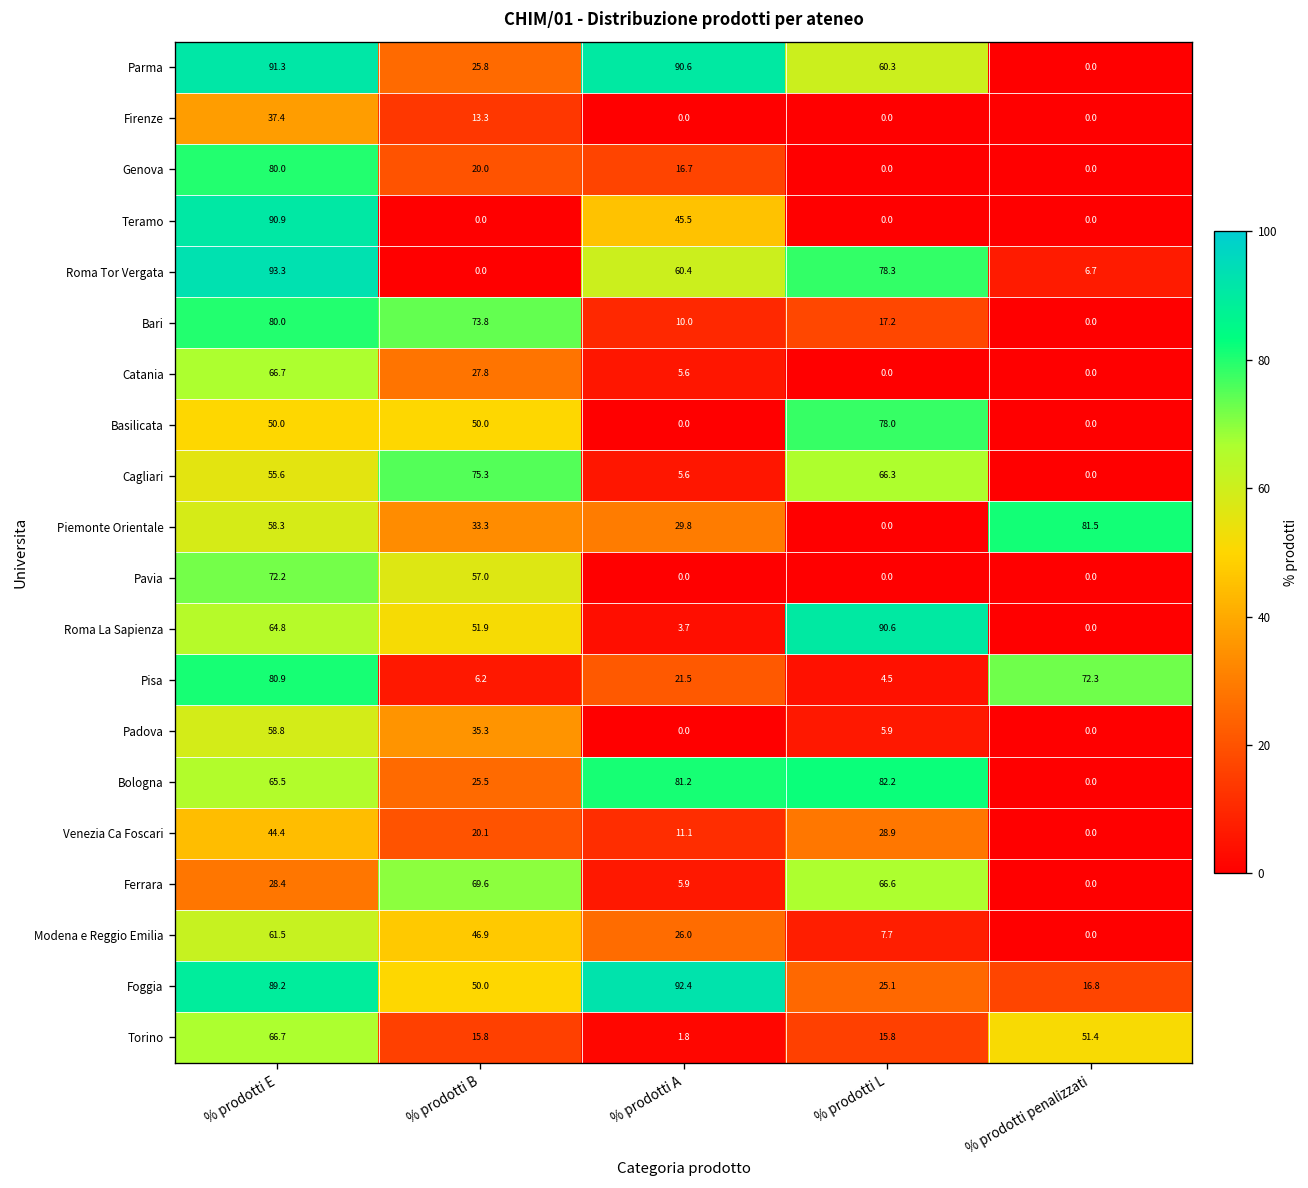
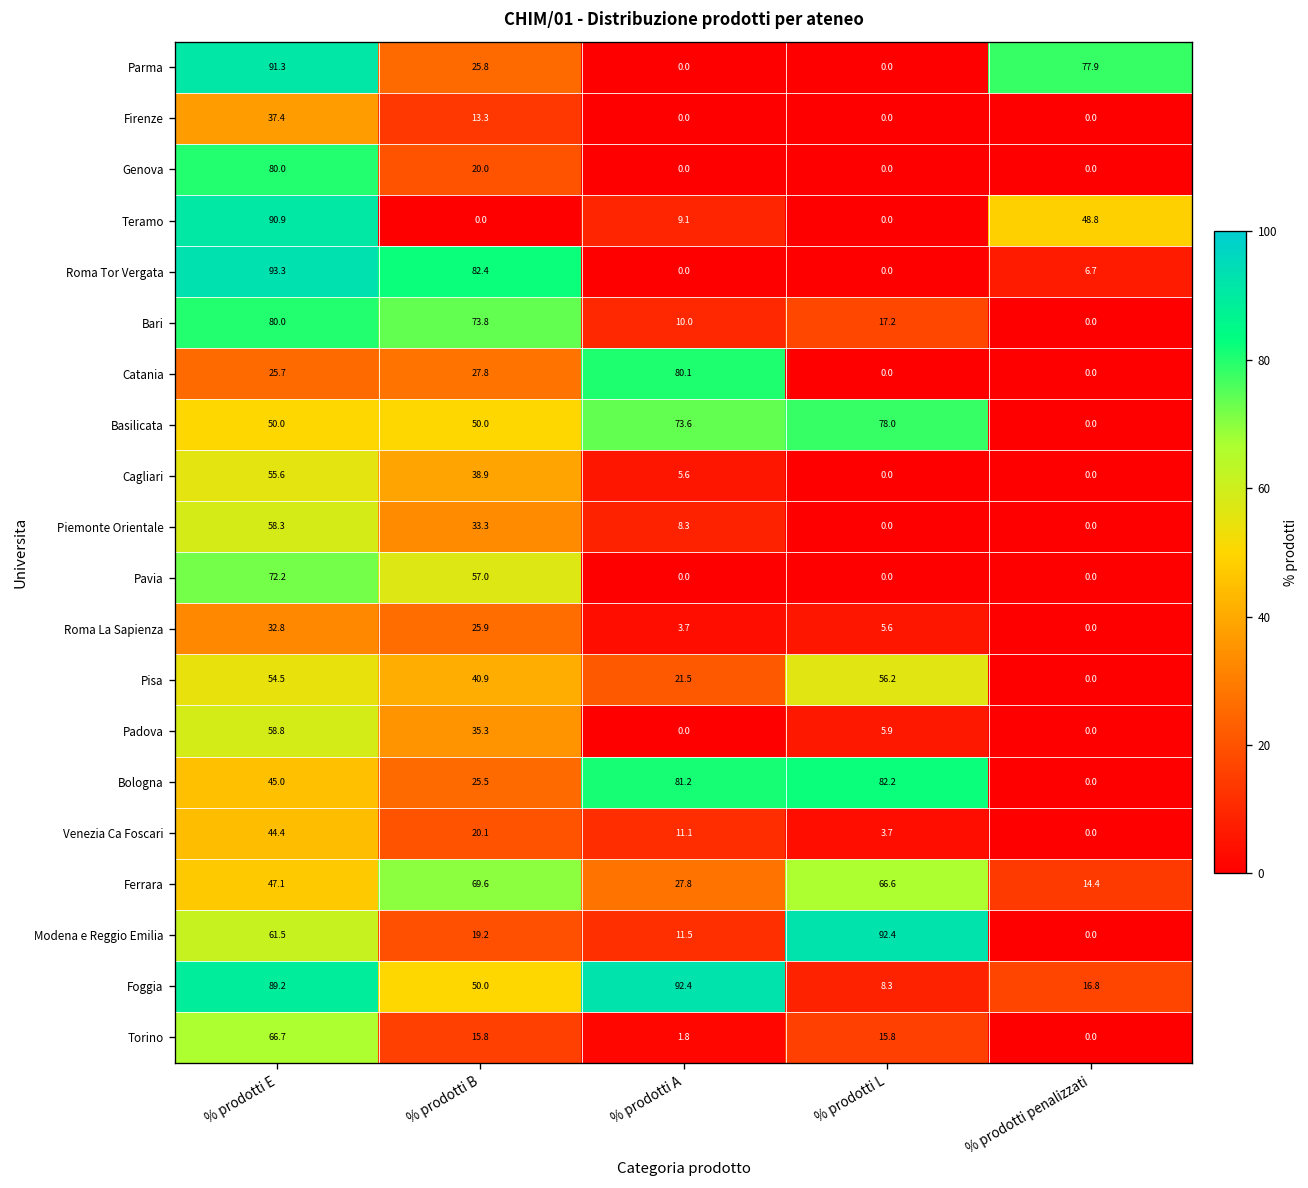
  {
    "Parma": {
      "% prodotti E": 91.3,
      "% prodotti B": 25.8,
-     "% prodotti A": 90.6,
-     "% prodotti L": 60.3,
-     "% prodotti penalizzati": 0.0
+     "% prodotti A": 0.0,
+     "% prodotti L": 0.0,
+     "% prodotti penalizzati": 77.9
    },
    "Firenze": {
      "% prodotti E": 37.4,
      "% prodotti B": 13.3,
      "% prodotti A": 0.0,
      "% prodotti L": 0.0,
      "% prodotti penalizzati": 0.0
    },
    "Genova": {
      "% prodotti E": 80.0,
      "% prodotti B": 20.0,
-     "% prodotti A": 16.7,
+     "% prodotti A": 0.0,
      "% prodotti L": 0.0,
      "% prodotti penalizzati": 0.0
    },
    "Teramo": {
      "% prodotti E": 90.9,
      "% prodotti B": 0.0,
-     "% prodotti A": 45.5,
+     "% prodotti A": 9.1,
      "% prodotti L": 0.0,
-     "% prodotti penalizzati": 0.0
+     "% prodotti penalizzati": 48.8
    },
    "Roma Tor Vergata": {
      "% prodotti E": 93.3,
-     "% prodotti B": 0.0,
-     "% prodotti A": 60.4,
-     "% prodotti L": 78.3,
+     "% prodotti B": 82.4,
+     "% prodotti A": 0.0,
+     "% prodotti L": 0.0,
      "% prodotti penalizzati": 6.7
    },
    "Bari": {
      "% prodotti E": 80.0,
      "% prodotti B": 73.8,
      "% prodotti A": 10.0,
      "% prodotti L": 17.2,
      "% prodotti penalizzati": 0.0
    },
    "Catania": {
-     "% prodotti E": 66.7,
+     "% prodotti E": 25.7,
      "% prodotti B": 27.8,
-     "% prodotti A": 5.6,
+     "% prodotti A": 80.1,
      "% prodotti L": 0.0,
      "% prodotti penalizzati": 0.0
    },
    "Basilicata": {
      "% prodotti E": 50.0,
      "% prodotti B": 50.0,
-     "% prodotti A": 0.0,
+     "% prodotti A": 73.6,
      "% prodotti L": 78.0,
      "% prodotti penalizzati": 0.0
    },
    "Cagliari": {
      "% prodotti E": 55.6,
-     "% prodotti B": 75.3,
+     "% prodotti B": 38.9,
      "% prodotti A": 5.6,
-     "% prodotti L": 66.3,
+     "% prodotti L": 0.0,
      "% prodotti penalizzati": 0.0
    },
    "Piemonte Orientale": {
      "% prodotti E": 58.3,
      "% prodotti B": 33.3,
-     "% prodotti A": 29.8,
+     "% prodotti A": 8.3,
      "% prodotti L": 0.0,
-     "% prodotti penalizzati": 81.5
+     "% prodotti penalizzati": 0.0
    },
    "Pavia": {
      "% prodotti E": 72.2,
      "% prodotti B": 57.0,
      "% prodotti A": 0.0,
      "% prodotti L": 0.0,
      "% prodotti penalizzati": 0.0
    },
    "Roma La Sapienza": {
-     "% prodotti E": 64.8,
-     "% prodotti B": 51.9,
+     "% prodotti E": 32.8,
+     "% prodotti B": 25.9,
      "% prodotti A": 3.7,
-     "% prodotti L": 90.6,
+     "% prodotti L": 5.6,
      "% prodotti penalizzati": 0.0
    },
    "Pisa": {
-     "% prodotti E": 80.9,
-     "% prodotti B": 6.2,
+     "% prodotti E": 54.5,
+     "% prodotti B": 40.9,
      "% prodotti A": 21.5,
-     "% prodotti L": 4.5,
-     "% prodotti penalizzati": 72.3
+     "% prodotti L": 56.2,
+     "% prodotti penalizzati": 0.0
    },
    "Padova": {
      "% prodotti E": 58.8,
      "% prodotti B": 35.3,
      "% prodotti A": 0.0,
      "% prodotti L": 5.9,
      "% prodotti penalizzati": 0.0
    },
    "Bologna": {
-     "% prodotti E": 65.5,
+     "% prodotti E": 45.0,
      "% prodotti B": 25.5,
      "% prodotti A": 81.2,
      "% prodotti L": 82.2,
      "% prodotti penalizzati": 0.0
    },
    "Venezia Ca Foscari": {
      "% prodotti E": 44.4,
      "% prodotti B": 20.1,
      "% prodotti A": 11.1,
-     "% prodotti L": 28.9,
+     "% prodotti L": 3.7,
      "% prodotti penalizzati": 0.0
    },
    "Ferrara": {
-     "% prodotti E": 28.4,
+     "% prodotti E": 47.1,
      "% prodotti B": 69.6,
-     "% prodotti A": 5.9,
+     "% prodotti A": 27.8,
      "% prodotti L": 66.6,
-     "% prodotti penalizzati": 0.0
+     "% prodotti penalizzati": 14.4
    },
    "Modena e Reggio Emilia": {
      "% prodotti E": 61.5,
-     "% prodotti B": 46.9,
-     "% prodotti A": 26.0,
-     "% prodotti L": 7.7,
+     "% prodotti B": 19.2,
+     "% prodotti A": 11.5,
+     "% prodotti L": 92.4,
      "% prodotti penalizzati": 0.0
    },
    "Foggia": {
      "% prodotti E": 89.2,
      "% prodotti B": 50.0,
      "% prodotti A": 92.4,
-     "% prodotti L": 25.1,
+     "% prodotti L": 8.3,
      "% prodotti penalizzati": 16.8
    },
    "Torino": {
      "% prodotti E": 66.7,
      "% prodotti B": 15.8,
      "% prodotti A": 1.8,
      "% prodotti L": 15.8,
-     "% prodotti penalizzati": 51.4
+     "% prodotti penalizzati": 0.0
    }
  }
